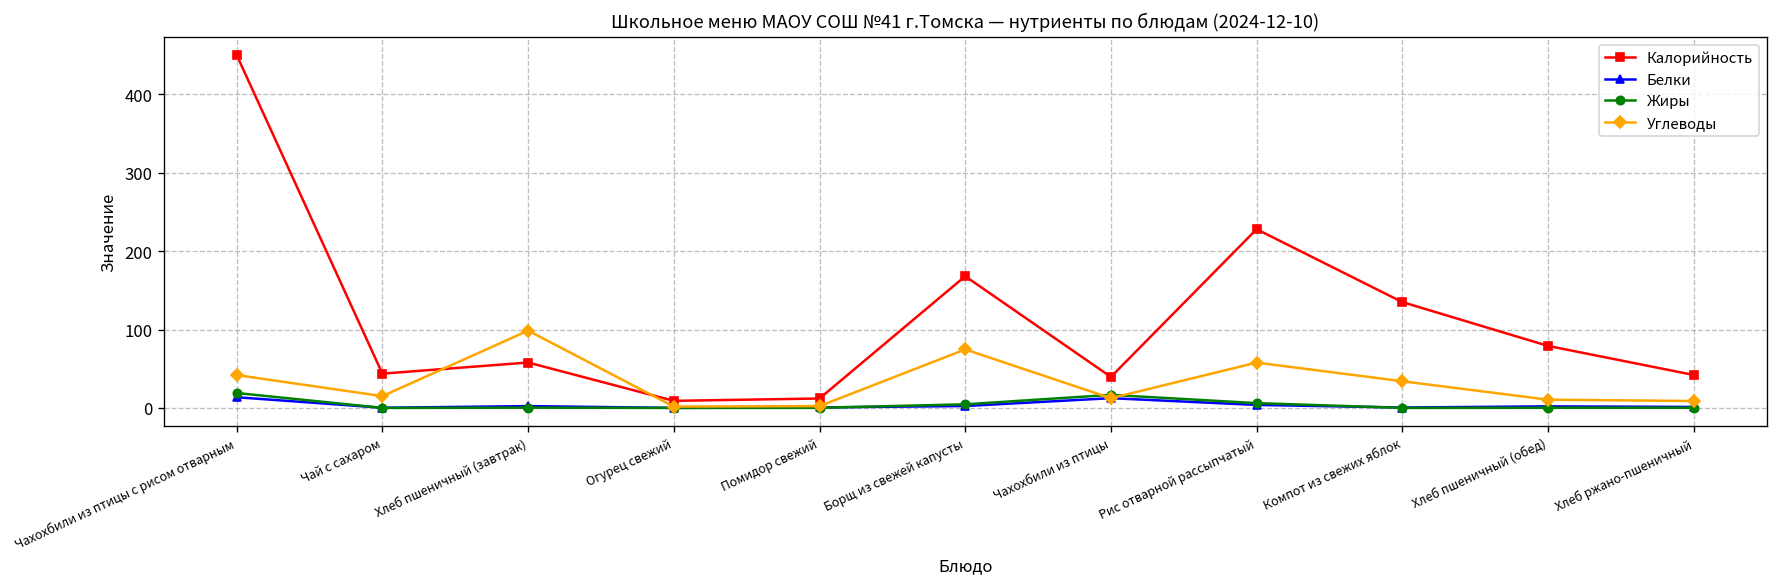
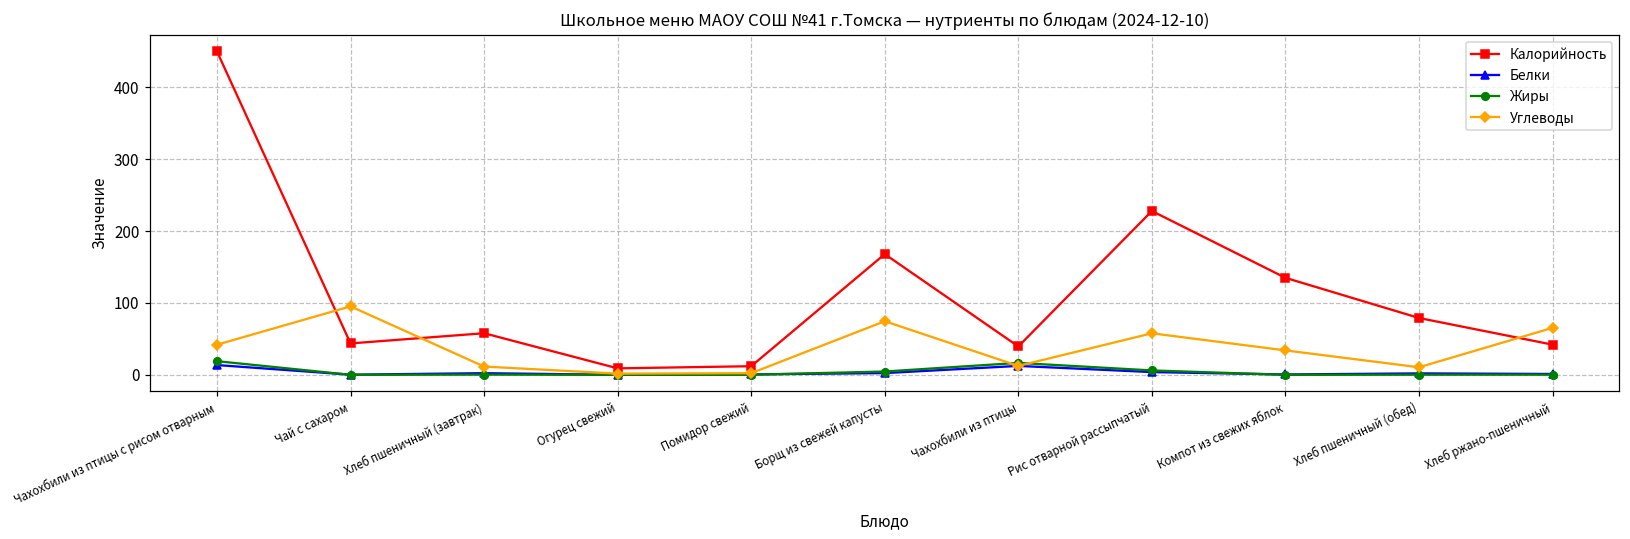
  {
    "Калорийность": {
      "Чахохбили из птицы с рисом отварным": 450,
      "Чай с сахаром": 40,
      "Хлеб пшеничный (завтрак)": 60,
      "Огурец свежий": 10,
      "Помидор свежий": 10,
      "Борщ из свежей капусты": 170,
      "Чахохбили из птицы": 40,
      "Рис отварной рассыпчатый": 230,
      "Компот из свежих яблок": 140,
      "Хлеб пшеничный (обед)": 80,
      "Хлеб ржано-пшеничный": 40
    },
    "Белки": {
      "Чахохбили из птицы с рисом отварным": 10
    },
    "Жиры": {
      "Чахохбили из птицы с рисом отварным": 20,
      "Чахохбили из птицы": 20
    },
    "Углеводы": {
      "Чахохбили из птицы с рисом отварным": 40,
-     "Чай с сахаром": 20,
-     "Хлеб пшеничный (завтрак)": 100,
+     "Чай с сахаром": 100,
+     "Хлеб пшеничный (завтрак)": 10,
      "Борщ из свежей капусты": 70,
      "Рис отварной рассыпчатый": 60,
      "Компот из свежих яблок": 30,
      "Хлеб пшеничный (обед)": 10,
-     "Хлеб ржано-пшеничный": 10
+     "Хлеб ржано-пшеничный": 70
    }
  }
